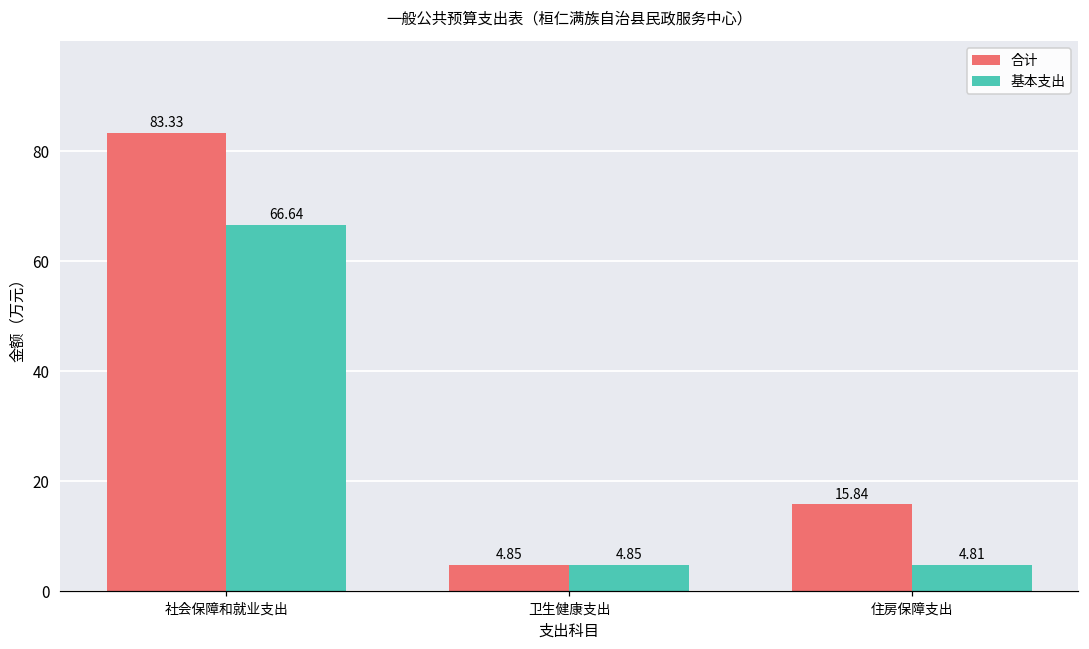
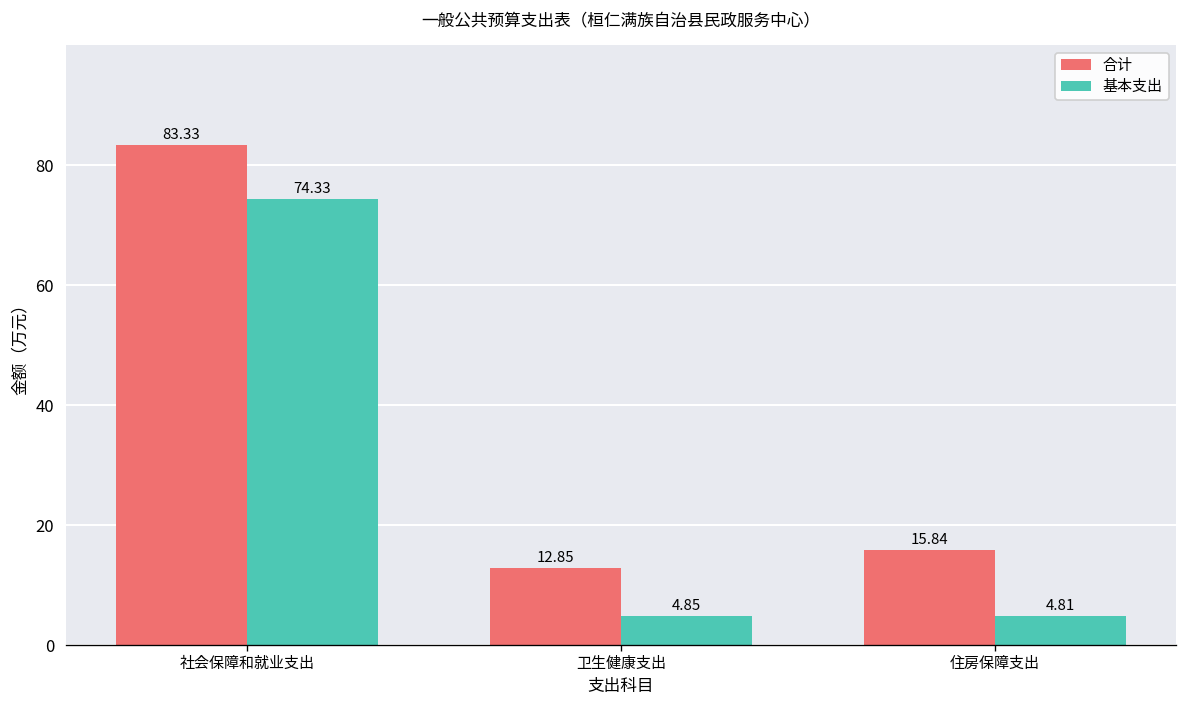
  {
    "合计": {
      "社会保障和就业支出": 83.33,
-     "卫生健康支出": 4.85,
+     "卫生健康支出": 12.85,
      "住房保障支出": 15.84
    },
    "基本支出": {
-     "社会保障和就业支出": 66.64,
+     "社会保障和就业支出": 74.33,
      "卫生健康支出": 4.85,
      "住房保障支出": 4.81
    }
  }
